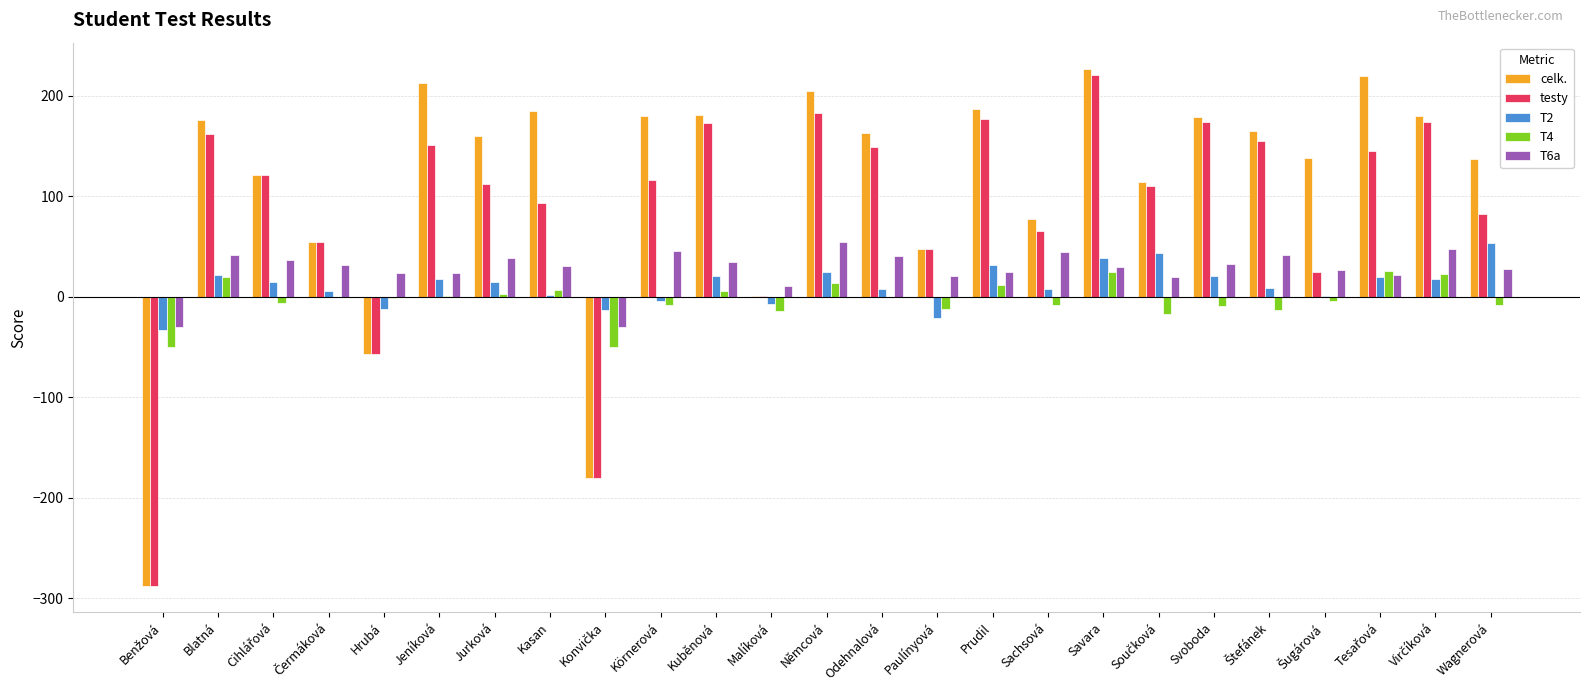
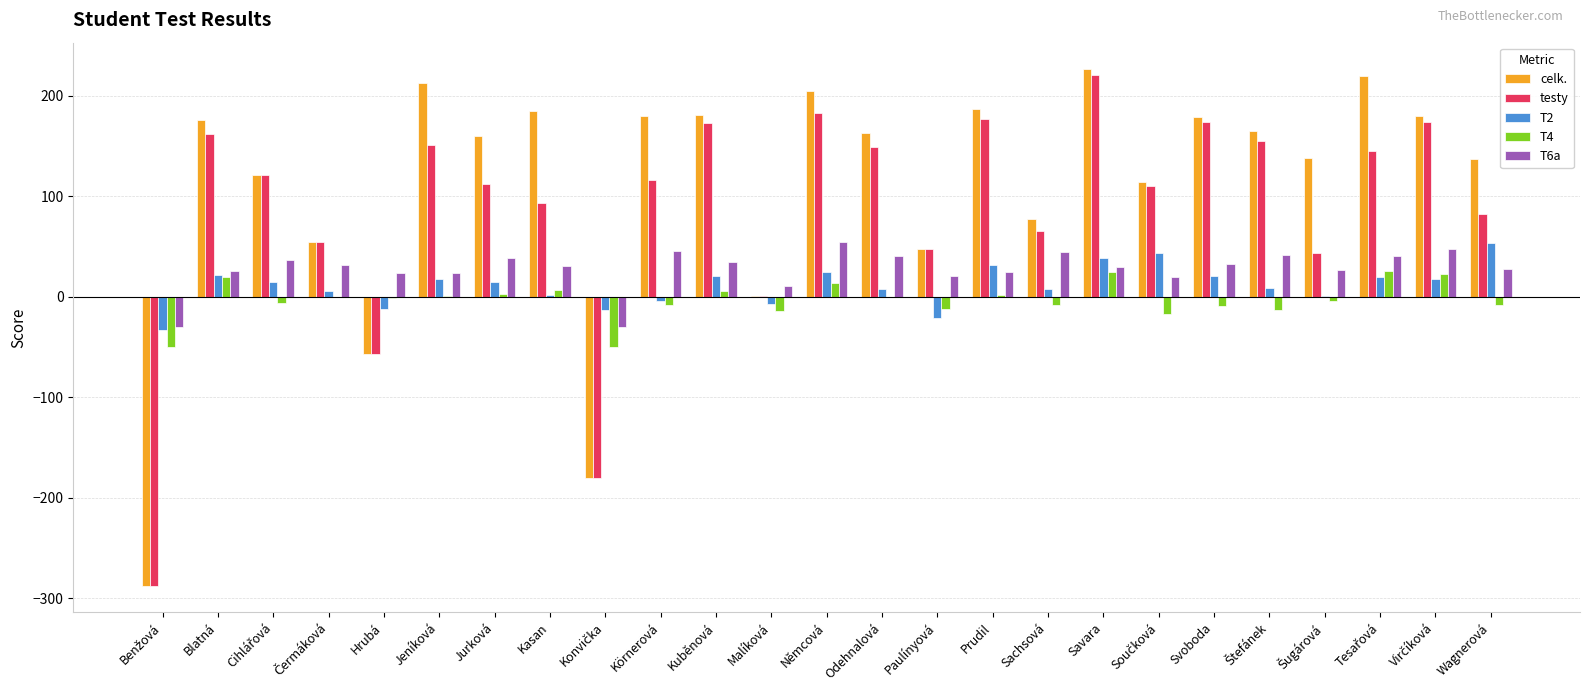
  {
    "celk.": {
      "Benžová": -288,
      "Blatná": 176,
      "Cihlářová": 121,
      "Čermáková": 54,
      "Hrubá": -57,
      "Jeníková": 213,
      "Jurková": 160,
      "Kasan": 185,
      "Konvička": -180,
      "Körnerová": 180,
      "Kuběnová": 181,
      "Němcová": 205,
      "Odehnalová": 163,
      "Paulínyová": 48,
      "Prudil": 187,
      "Sachsová": 77,
      "Savara": 227,
      "Součková": 114,
      "Svoboda": 179,
      "Štefánek": 165,
      "Šugárová": 138,
      "Tesařová": 220,
      "Virčíková": 180,
      "Wagnerová": 137
    },
    "testy": {
      "Benžová": -288,
      "Blatná": 162,
      "Cihlářová": 121,
      "Čermáková": 54,
      "Hrubá": -57,
      "Jeníková": 151,
      "Jurková": 112,
      "Kasan": 93,
      "Konvička": -180,
      "Körnerová": 116,
      "Kuběnová": 173,
      "Němcová": 183,
      "Odehnalová": 149,
      "Paulínyová": 48,
      "Prudil": 177,
      "Sachsová": 65,
      "Savara": 221,
      "Součková": 110,
      "Svoboda": 174,
      "Štefánek": 155,
-     "Šugárová": 25,
+     "Šugárová": 44,
      "Tesařová": 145,
      "Virčíková": 174,
      "Wagnerová": 82
    },
    "T2": {
      "Benžová": -33,
      "Blatná": 22,
      "Cihlářová": 15,
      "Čermáková": 6,
      "Hrubá": -12,
      "Jeníková": 18,
      "Jurková": 15,
      "Konvička": -13,
      "Körnerová": -4,
      "Kuběnová": 21,
      "Malíková": -7,
      "Němcová": 25,
      "Odehnalová": 8,
      "Paulínyová": -21,
      "Prudil": 32,
      "Sachsová": 8,
      "Savara": 39,
      "Součková": 44,
      "Svoboda": 21,
      "Štefánek": 9,
      "Tesařová": 20,
      "Virčíková": 18,
      "Wagnerová": 53
    },
    "T4": {
      "Benžová": -50,
      "Blatná": 20,
      "Cihlářová": -6,
      "Čermáková": 0,
      "Jurková": 3,
      "Kasan": 7,
      "Konvička": -50,
      "Körnerová": -8,
      "Kuběnová": 6,
      "Malíková": -14,
      "Němcová": 14,
      "Odehnalová": 0,
      "Paulínyová": -12,
-     "Prudil": 12,
+     "Prudil": 2,
      "Sachsová": -8,
      "Savara": 25,
      "Součková": -17,
      "Svoboda": -9,
      "Štefánek": -13,
      "Šugárová": -4,
      "Tesařová": 26,
      "Virčíková": 23,
      "Wagnerová": -8
    },
    "T6a": {
      "Benžová": -30,
-     "Blatná": 42,
+     "Blatná": 26,
      "Cihlářová": 37,
      "Čermáková": 32,
      "Hrubá": 24,
      "Jeníková": 24,
      "Jurková": 39,
      "Kasan": 31,
      "Konvička": -30,
      "Körnerová": 46,
      "Kuběnová": 35,
      "Malíková": 11,
      "Němcová": 54,
      "Odehnalová": 41,
      "Paulínyová": 21,
      "Prudil": 25,
      "Sachsová": 45,
      "Savara": 30,
      "Součková": 20,
      "Svoboda": 33,
      "Štefánek": 42,
      "Šugárová": 27,
-     "Tesařová": 22,
+     "Tesařová": 41,
      "Virčíková": 48,
      "Wagnerová": 28
    }
  }
